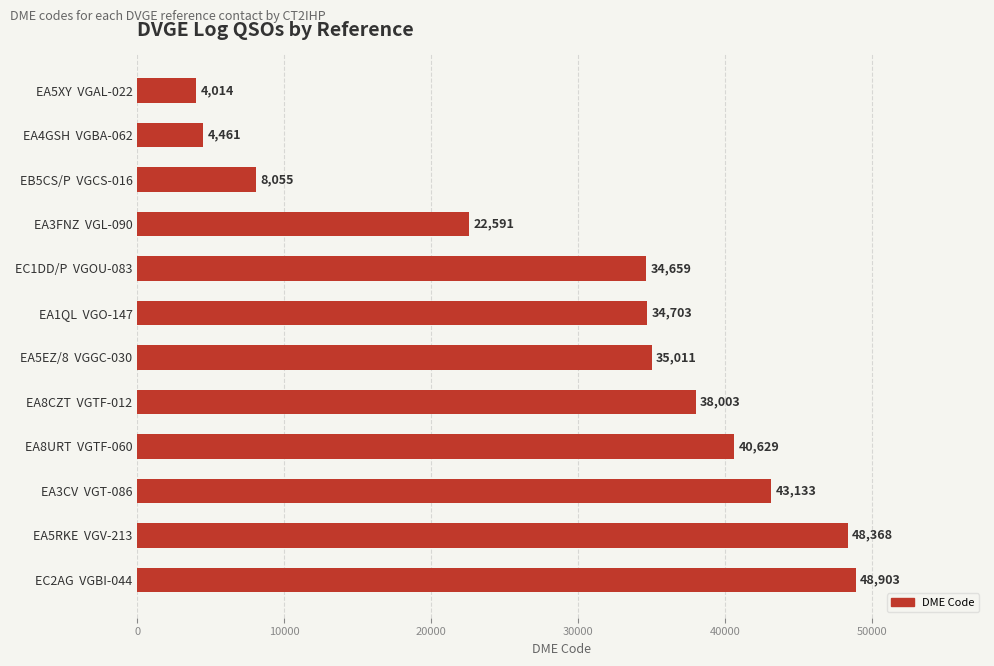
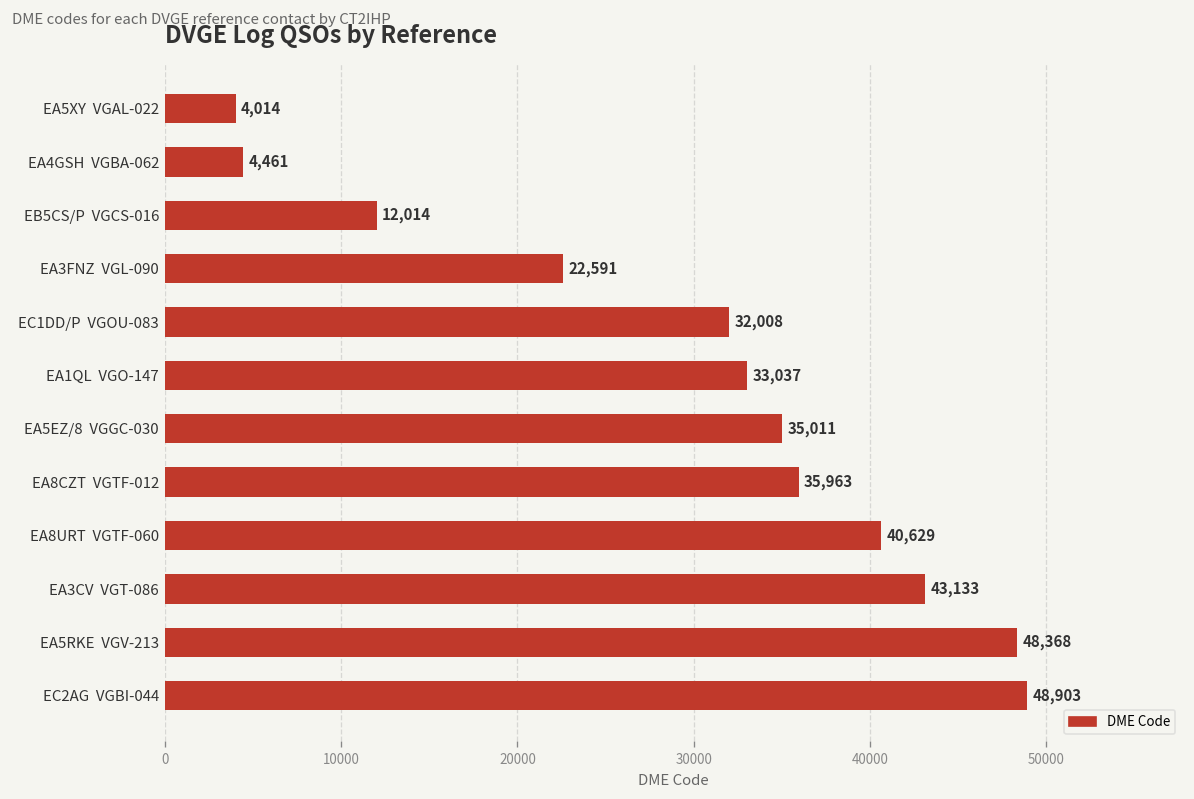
  {
    "EA5XY VGAL-022": "4,014",
    "EA4GSH VGBA-062": "4,461",
-   "EB5CS/P VGCS-016": "8,055",
+   "EB5CS/P VGCS-016": "12,014",
    "EA3FNZ VGL-090": "22,591",
-   "EC1DD/P VGOU-083": "34,659",
-   "EA1QL VGO-147": "34,703",
+   "EC1DD/P VGOU-083": "32,008",
+   "EA1QL VGO-147": "33,037",
    "EA5EZ/8 VGGC-030": "35,011",
-   "EA8CZT VGTF-012": "38,003",
+   "EA8CZT VGTF-012": "35,963",
    "EA8URT VGTF-060": "40,629",
    "EA3CV VGT-086": "43,133",
    "EA5RKE VGV-213": "48,368",
    "EC2AG VGBI-044": "48,903"
  }
